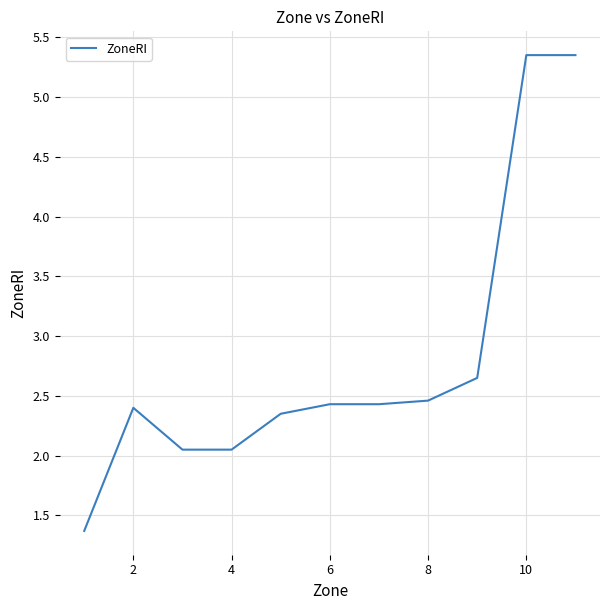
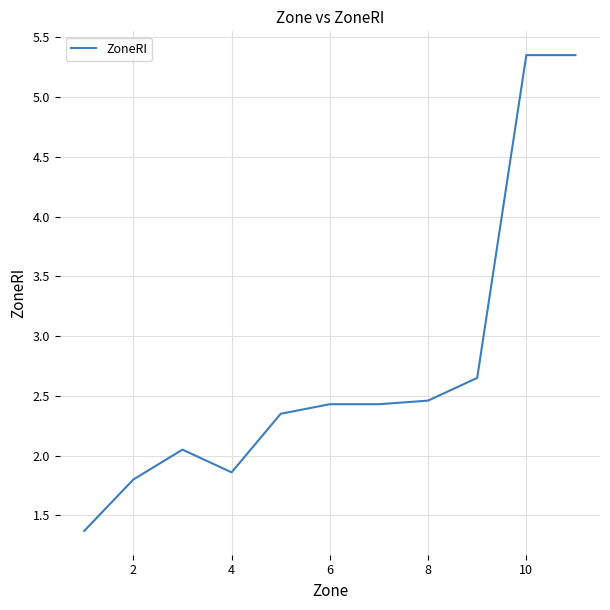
  {
-   "2": 2.4,
-   "4": 2.05,
+   "2": 1.8,
+   "4": 1.86,
    "6": 2.43,
    "8": 2.46,
    "10": 5.35
  }
